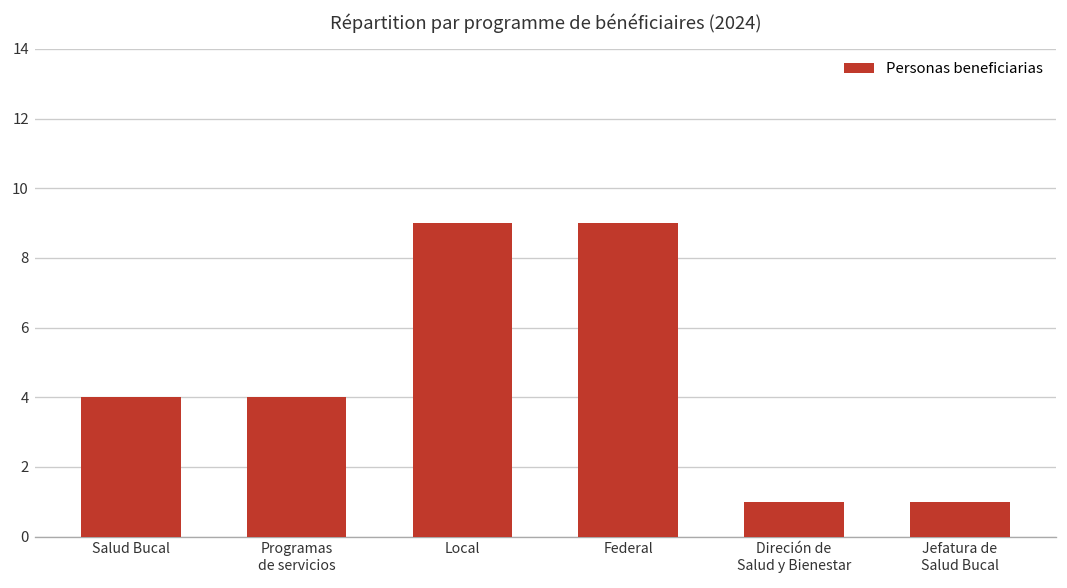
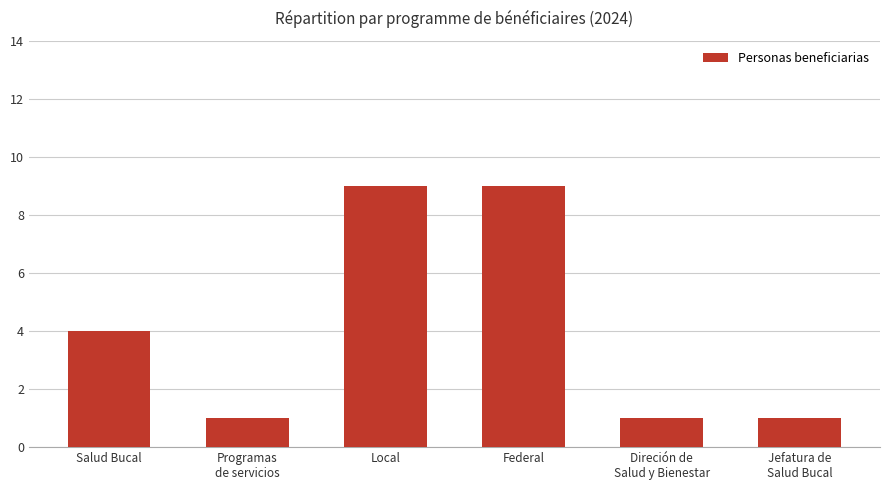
  {
    "Salud Bucal": 4,
-   "Programas de servicios": 4,
+   "Programas de servicios": 1,
    "Local": 9,
    "Federal": 9,
    "Direción de Salud y Bienestar": 1,
    "Jefatura de Salud Bucal": 1
  }
